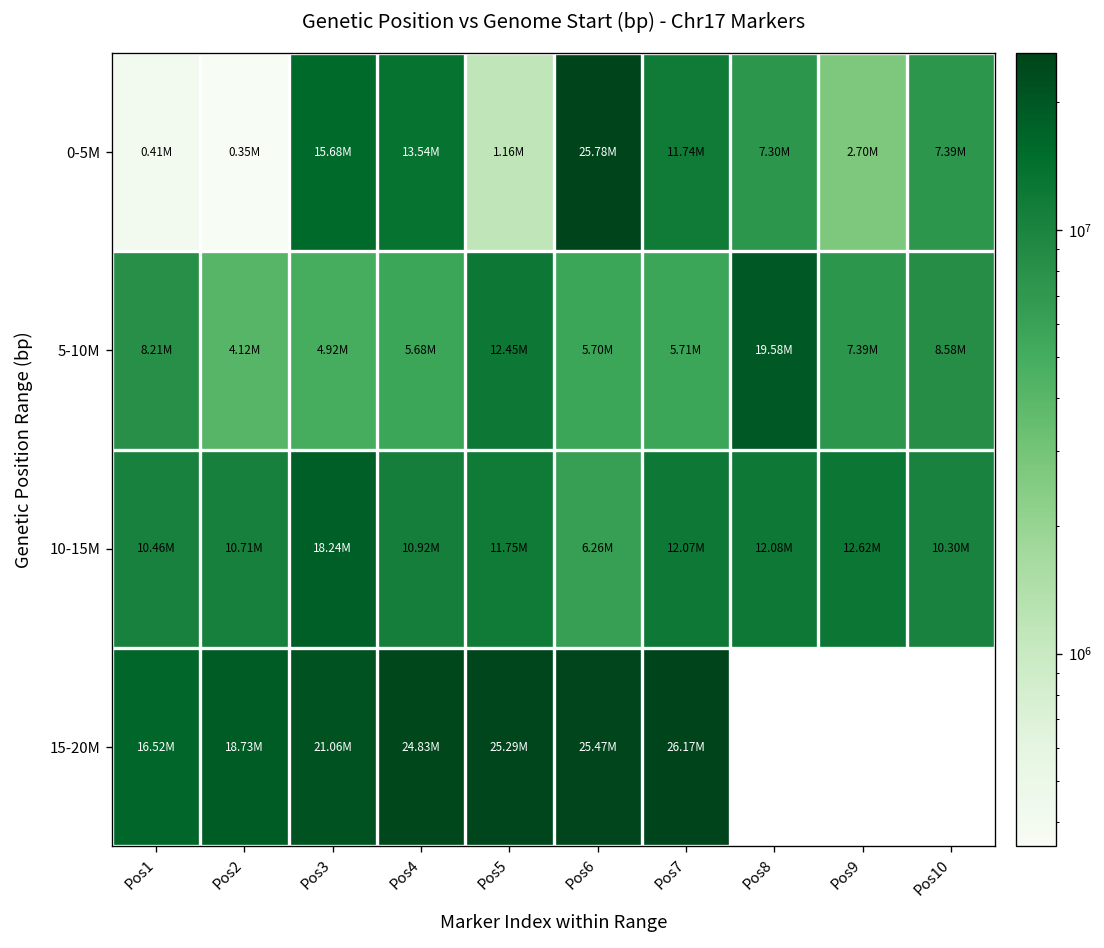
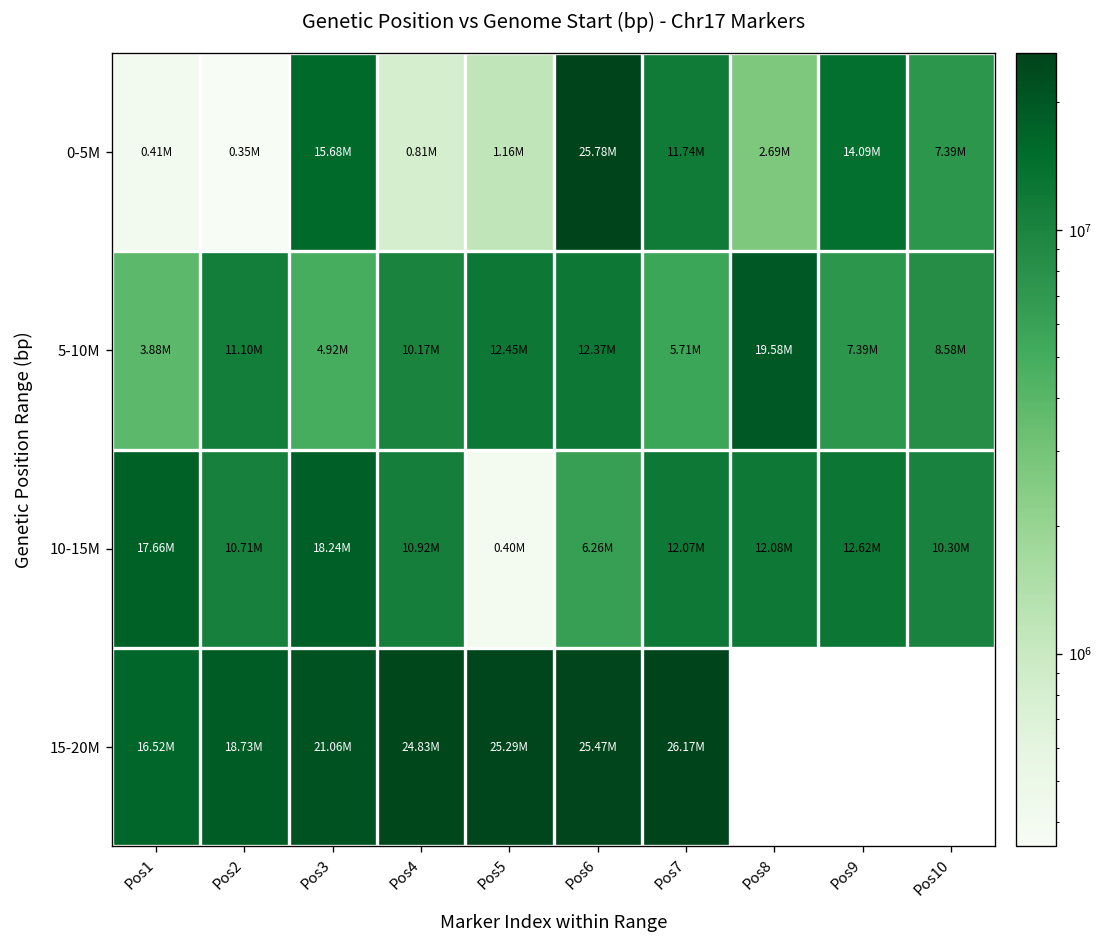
  {
    "0-5M": {
      "Pos1": "0.41M",
      "Pos2": "0.35M",
      "Pos3": "15.68M",
-     "Pos4": "13.54M",
+     "Pos4": "0.81M",
      "Pos5": "1.16M",
      "Pos6": "25.78M",
      "Pos7": "11.74M",
-     "Pos8": "7.30M",
-     "Pos9": "2.70M",
+     "Pos8": "2.69M",
+     "Pos9": "14.09M",
      "Pos10": "7.39M"
    },
    "5-10M": {
-     "Pos1": "8.21M",
-     "Pos2": "4.12M",
+     "Pos1": "3.88M",
+     "Pos2": "11.10M",
      "Pos3": "4.92M",
-     "Pos4": "5.68M",
+     "Pos4": "10.17M",
      "Pos5": "12.45M",
-     "Pos6": "5.70M",
+     "Pos6": "12.37M",
      "Pos7": "5.71M",
      "Pos8": "19.58M",
      "Pos9": "7.39M",
      "Pos10": "8.58M"
    },
    "10-15M": {
-     "Pos1": "10.46M",
+     "Pos1": "17.66M",
      "Pos2": "10.71M",
      "Pos3": "18.24M",
      "Pos4": "10.92M",
-     "Pos5": "11.75M",
+     "Pos5": "0.40M",
      "Pos6": "6.26M",
      "Pos7": "12.07M",
      "Pos8": "12.08M",
      "Pos9": "12.62M",
      "Pos10": "10.30M"
    },
    "15-20M": {
      "Pos1": "16.52M",
      "Pos2": "18.73M",
      "Pos3": "21.06M",
      "Pos4": "24.83M",
      "Pos5": "25.29M",
      "Pos6": "25.47M",
      "Pos7": "26.17M"
    }
  }
